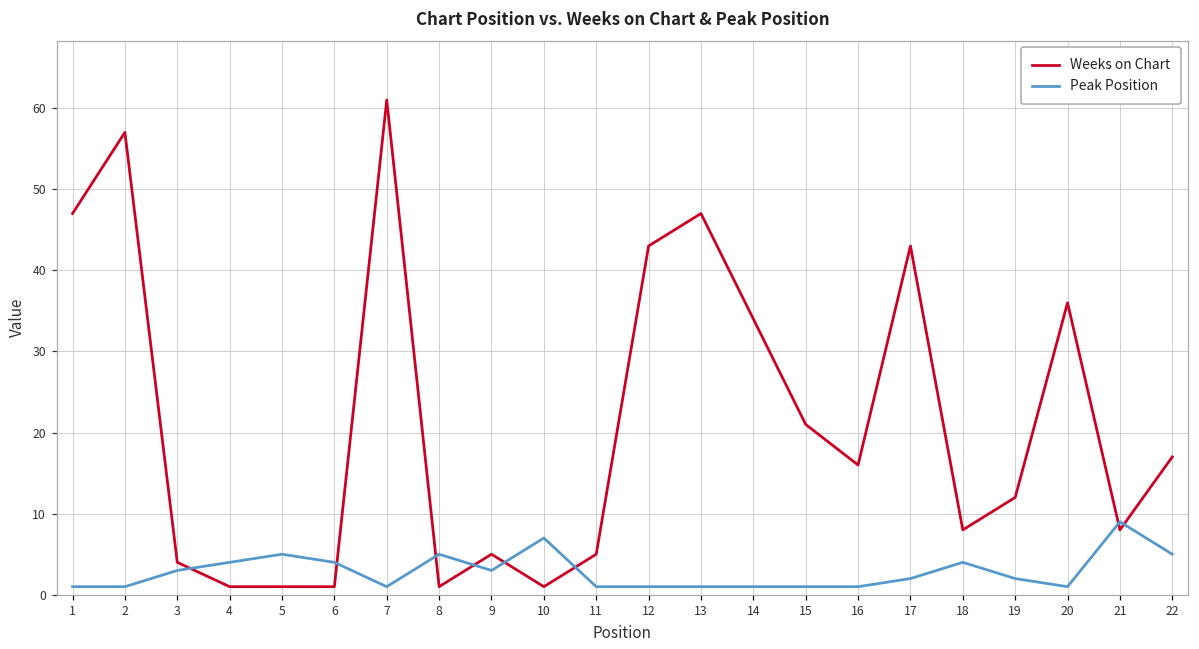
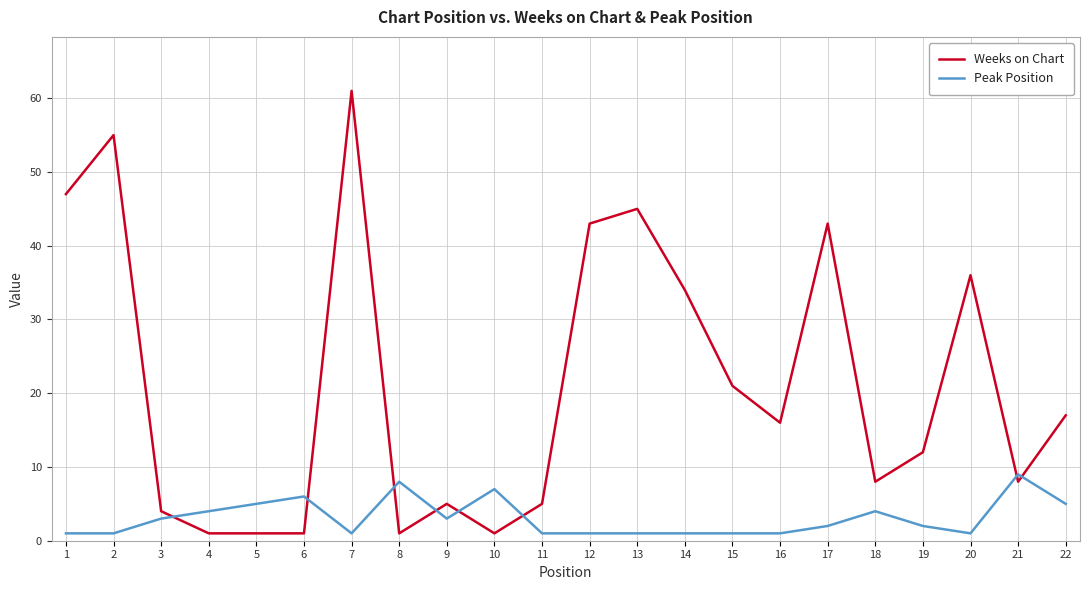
  {
    "Weeks on Chart": {
      "1": 47,
-     "2": 57,
+     "2": 55,
      "3": 4,
      "4": 1,
      "5": 1,
      "6": 1,
      "7": 61,
      "8": 1,
      "9": 5,
      "10": 1,
      "11": 5,
      "12": 43,
-     "13": 47,
+     "13": 45,
      "14": 34,
      "15": 21,
      "16": 16,
      "17": 43,
      "18": 8,
      "19": 12,
      "20": 36,
      "21": 8,
      "22": 17
    },
    "Peak Position": {
      "1": 1,
      "2": 1,
      "3": 3,
      "4": 4,
      "5": 5,
-     "6": 4,
+     "6": 6,
      "7": 1,
-     "8": 5,
+     "8": 8,
      "9": 3,
      "10": 7,
      "11": 1,
      "12": 1,
      "13": 1,
      "14": 1,
      "15": 1,
      "16": 1,
      "17": 2,
      "18": 4,
      "19": 2,
      "20": 1,
      "21": 9,
      "22": 5
    }
  }
